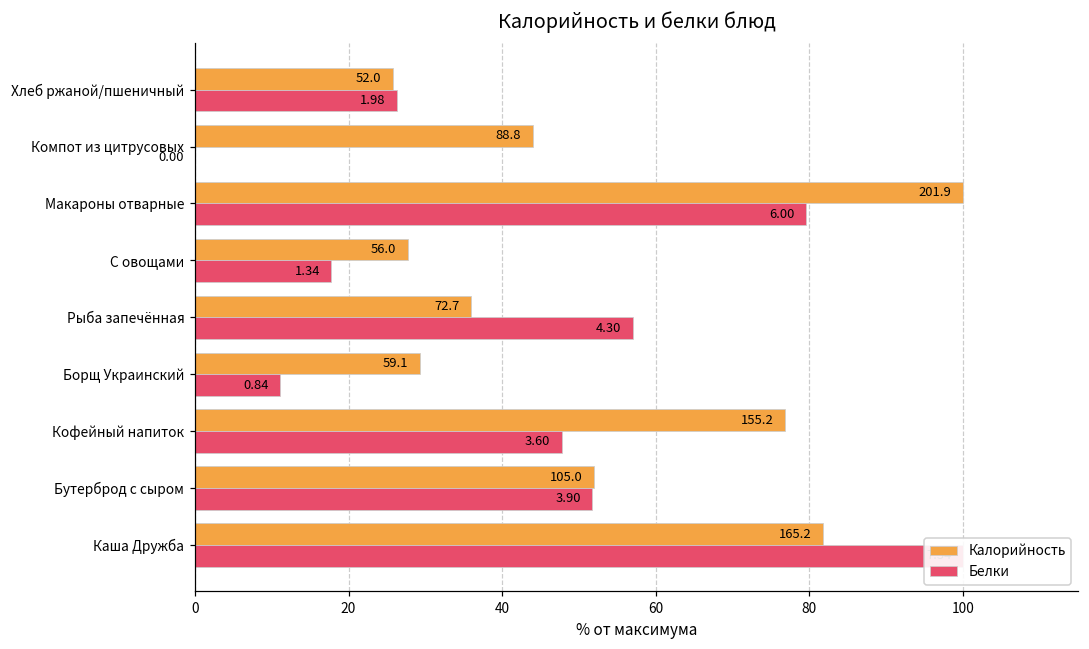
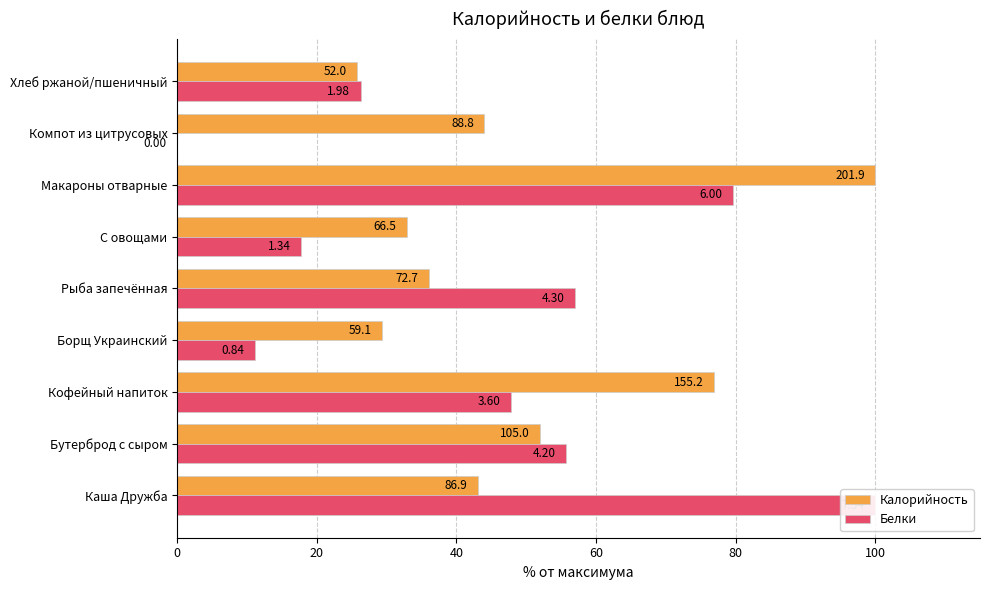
  {
    "Калорийность": {
-     "С овощами": 56.0,
-     "Каша Дружба": 165.2
+     "С овощами": 66.5,
+     "Каша Дружба": 86.9
    },
    "Белки": {
      "Компот из цитрусовых": 0.00,
-     "Бутерброд с сыром": 3.90
+     "Бутерброд с сыром": 4.20
    }
  }
